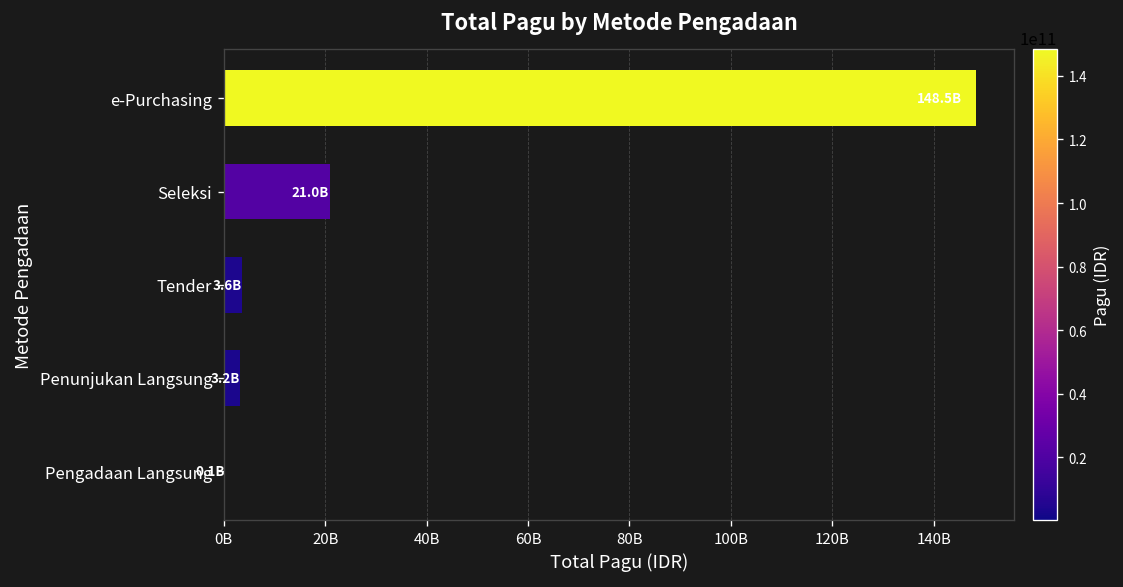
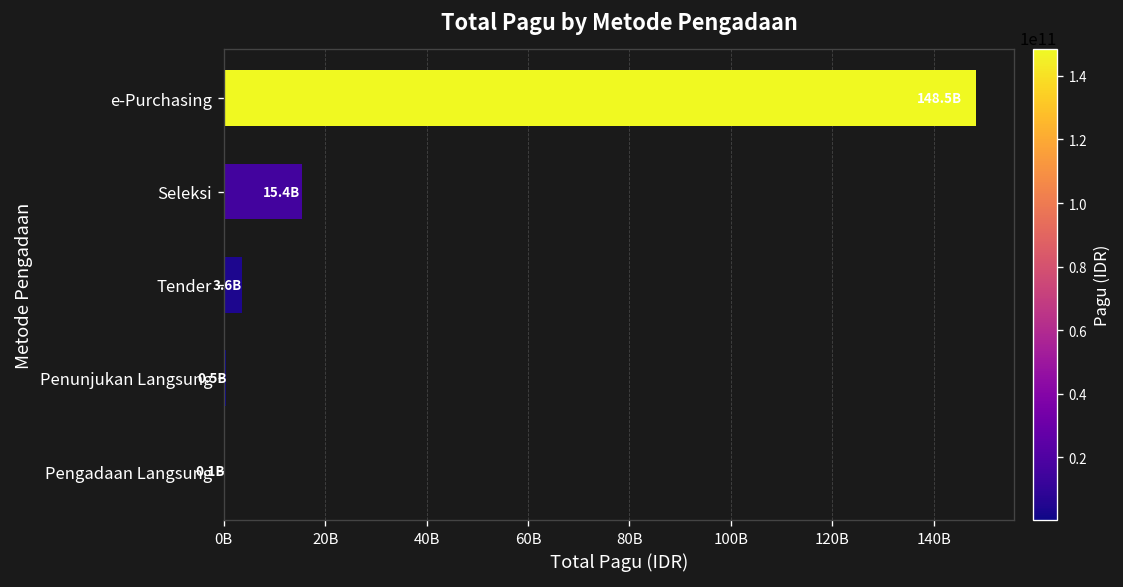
  {
    "e-Purchasing": "148.5B",
-   "Seleksi": "21.0B",
+   "Seleksi": "15.4B",
    "Tender": "3.6B",
-   "Penunjukan Langsung": "3.2B",
+   "Penunjukan Langsung": "0.5B",
    "Pengadaan Langsung": "0.1B"
  }
